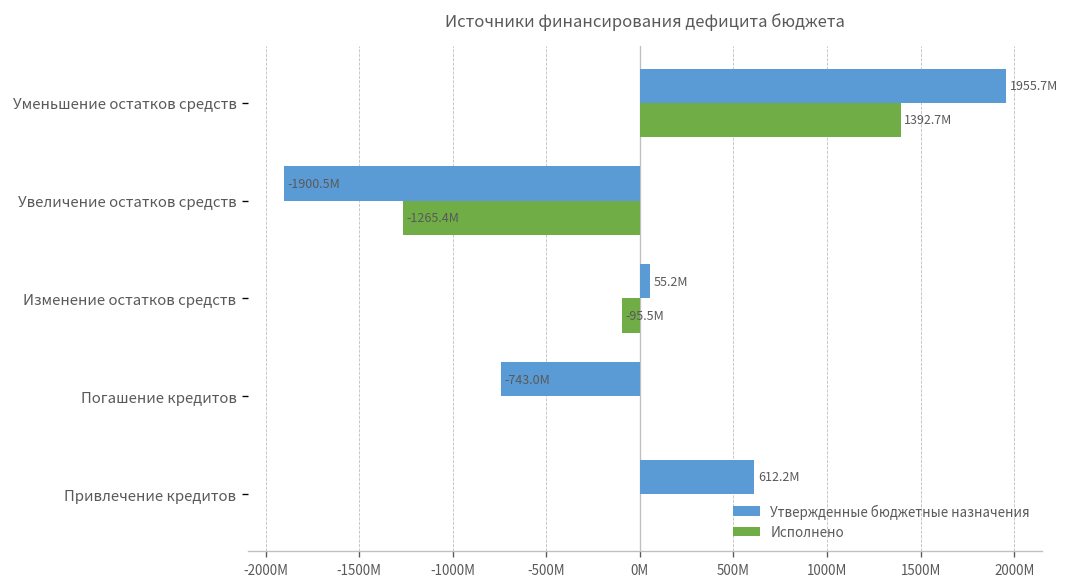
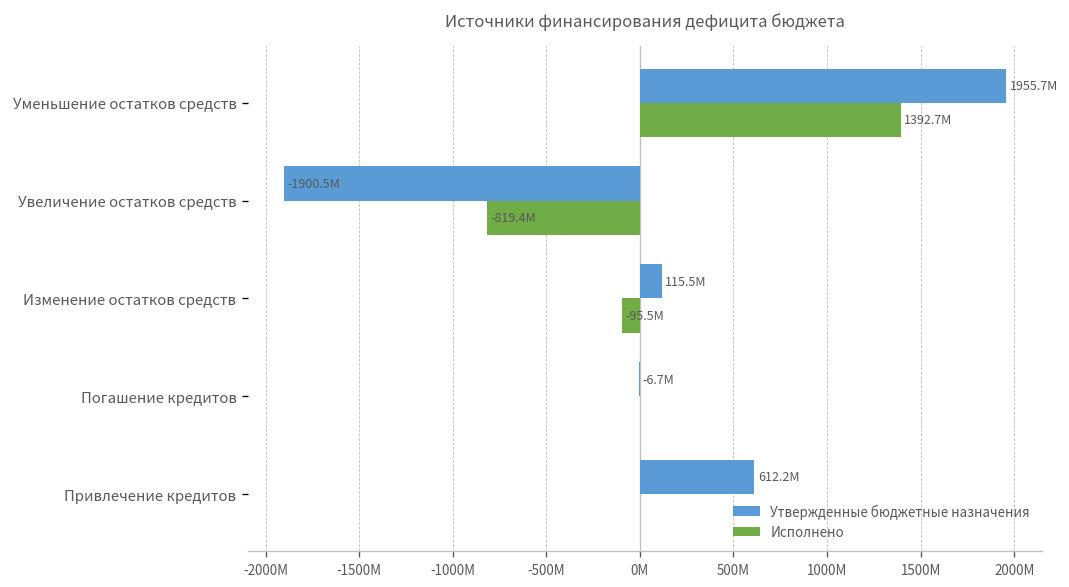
  {
    "Утвержденные бюджетные назначения": {
      "Уменьшение остатков средств": "1955.7M",
      "Увеличение остатков средств": "-1900.5M",
-     "Изменение остатков средств": "55.2M",
-     "Погашение кредитов": "-743.0M",
+     "Изменение остатков средств": "115.5M",
+     "Погашение кредитов": "-6.7M",
      "Привлечение кредитов": "612.2M"
    },
    "Исполнено": {
      "Уменьшение остатков средств": "1392.7M",
-     "Увеличение остатков средств": "-1265.4M",
+     "Увеличение остатков средств": "-819.4M",
      "Изменение остатков средств": "-95.5M"
    }
  }
